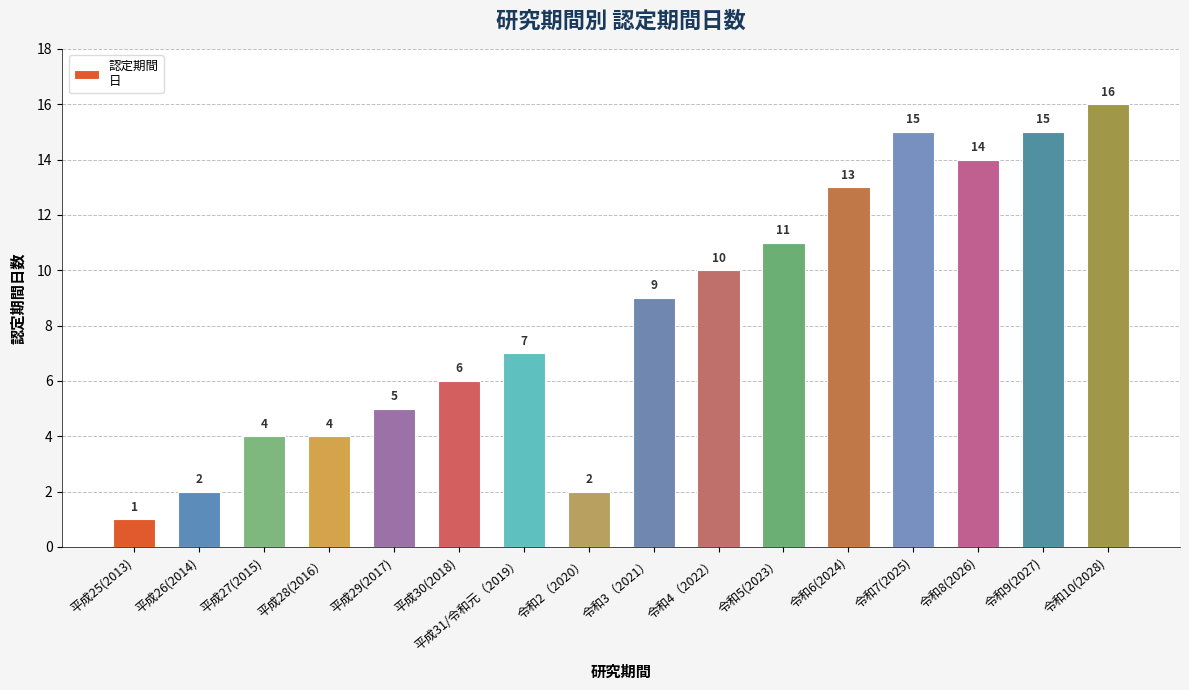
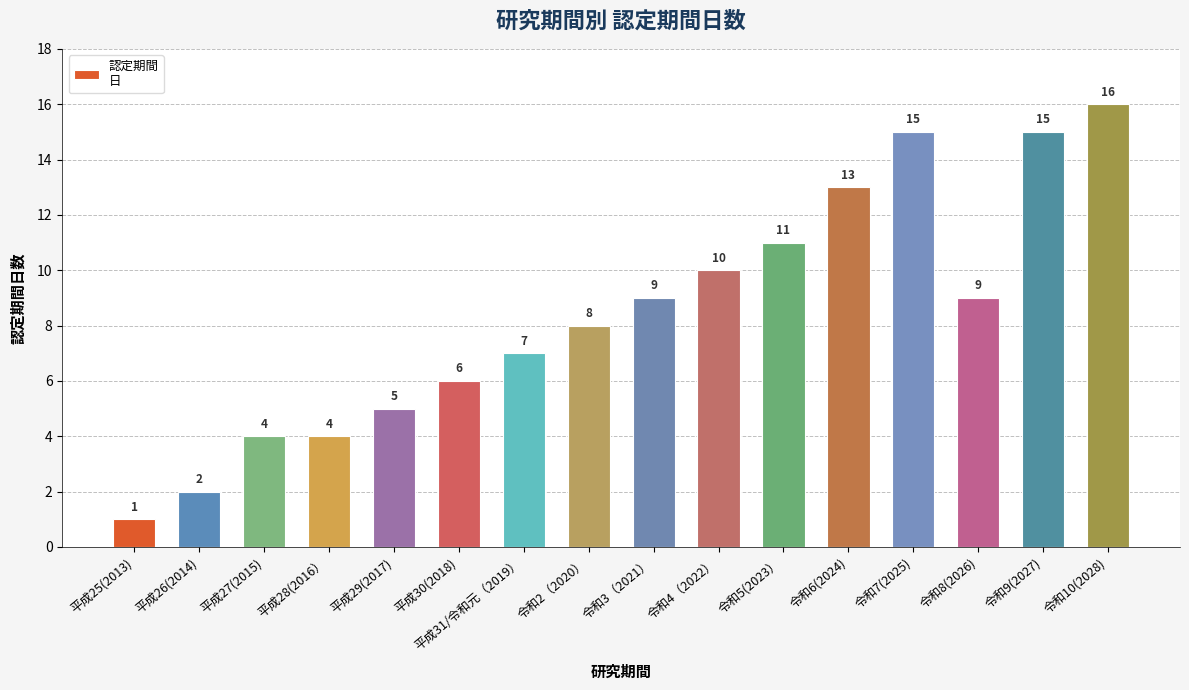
  {
    "平成25(2013)": 1,
    "平成26(2014)": 2,
    "平成27(2015)": 4,
    "平成28(2016）": 4,
    "平成29(2017)": 5,
    "平成30(2018)": 6,
    "平成31/令和元（2019）": 7,
-   "令和2（2020）": 2,
+   "令和2（2020）": 8,
    "令和3（2021）": 9,
    "令和4（2022）": 10,
    "令和5(2023）": 11,
    "令和6(2024)": 13,
    "令和7(2025)": 15,
-   "令和8(2026)": 14,
+   "令和8(2026)": 9,
    "令和9(2027)": 15,
    "令和10(2028)": 16
  }
